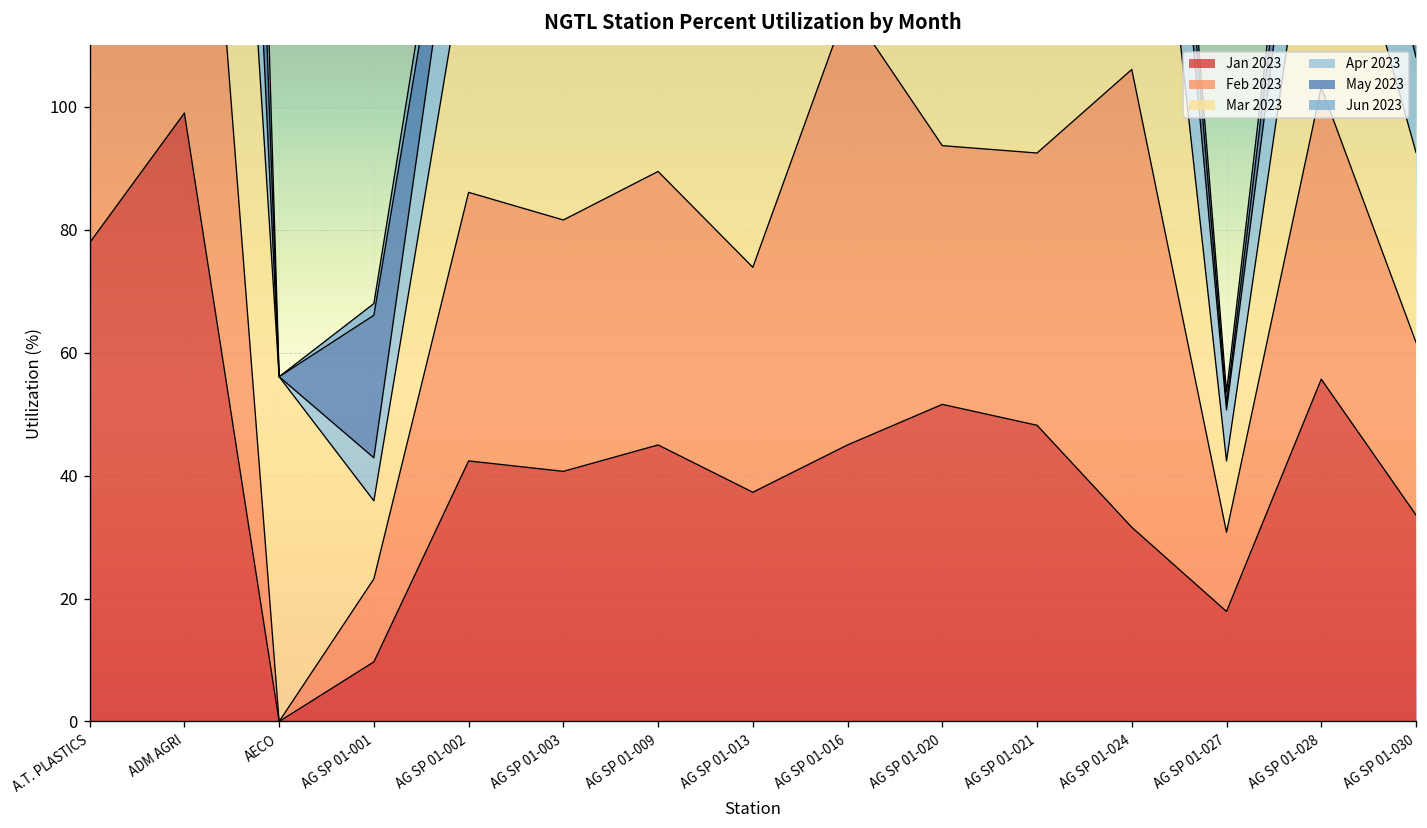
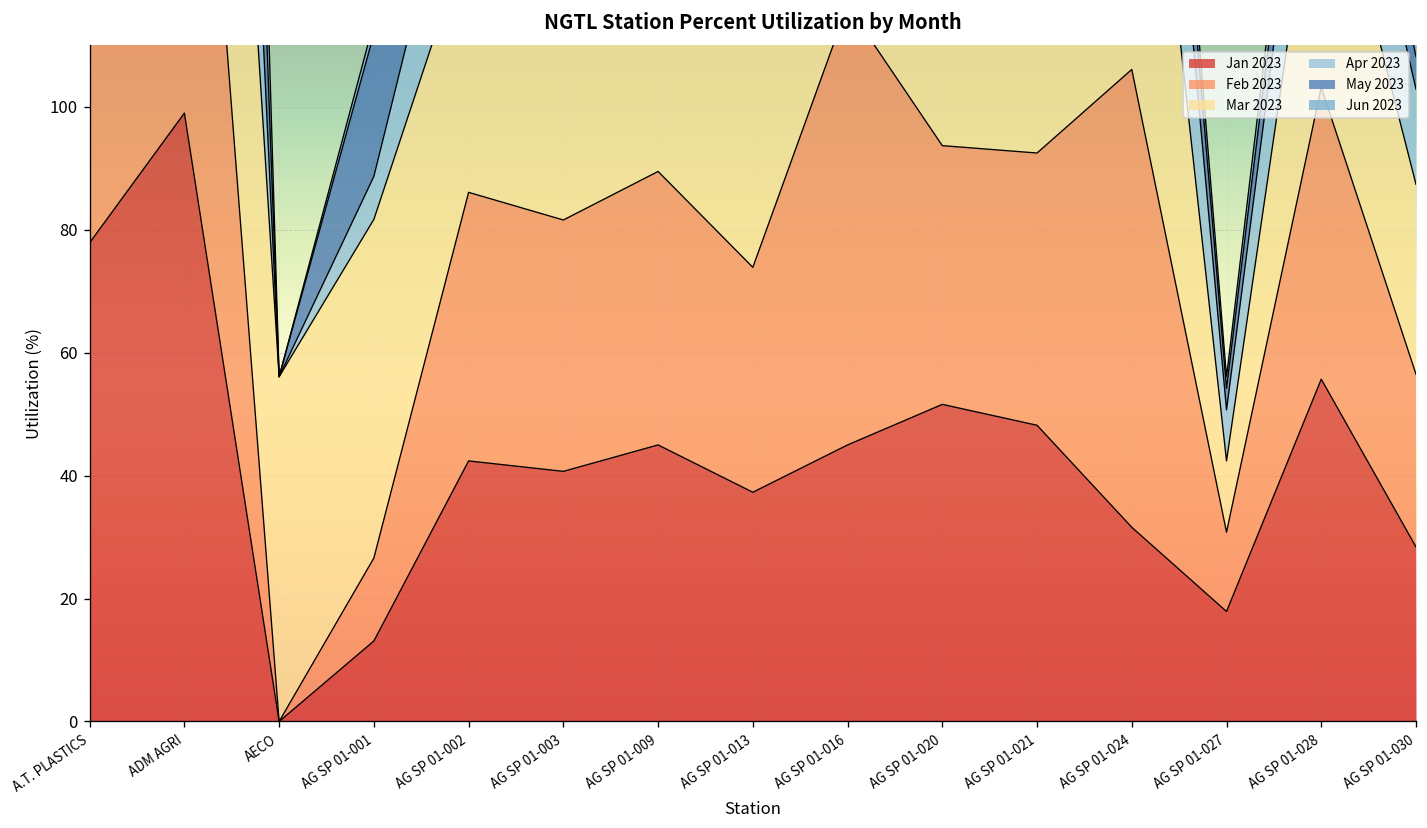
  {
    "Jan 2023": {
      "A.T. PLASTICS": 78,
      "ADM AGRI": 99,
-     "AG SP 01-001": 10,
+     "AG SP 01-001": 13,
      "AG SP 01-002": 42,
      "AG SP 01-003": 41,
      "AG SP 01-009": 45,
      "AG SP 01-013": 37,
      "AG SP 01-016": 45,
      "AG SP 01-020": 52,
      "AG SP 01-021": 48,
      "AG SP 01-024": 32,
      "AG SP 01-027": 18,
      "AG SP 01-028": 56,
-     "AG SP 01-030": 34
+     "AG SP 01-030": 28
    },
    "Feb 2023": {
      "AG SP 01-001": 14,
      "AG SP 01-002": 44,
      "AG SP 01-003": 41,
      "AG SP 01-009": 45,
      "AG SP 01-013": 37,
      "AG SP 01-020": 42,
      "AG SP 01-021": 44,
      "AG SP 01-024": 75,
      "AG SP 01-027": 13,
      "AG SP 01-030": 28
    },
    "Mar 2023": {
-     "AG SP 01-001": 13,
+     "AG SP 01-001": 55,
      "AG SP 01-027": 12,
      "AG SP 01-030": 31
    },
    "May 2023": {
-     "AG SP 01-027": 1
+     "AG SP 01-027": 4
    }
  }
